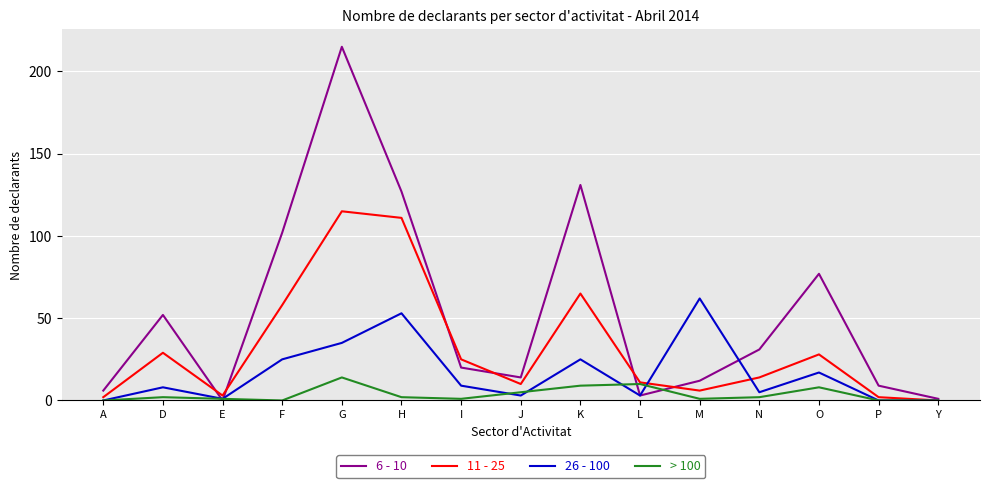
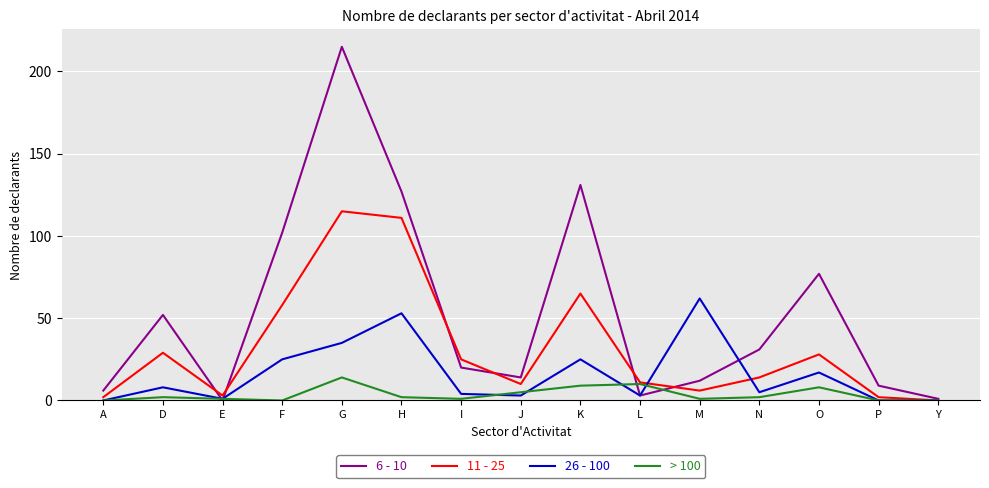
  {
    "6 - 10": {
      "A": 6,
      "D": 52,
      "F": 102,
      "G": 215,
      "H": 127,
      "I": 20,
      "J": 14,
      "K": 131,
      "M": 12,
      "N": 31,
      "O": 77,
      "P": 9
    },
    "11 - 25": {
      "A": 2,
      "D": 29,
      "E": 3,
      "F": 58,
      "G": 115,
      "H": 111,
      "I": 25,
      "J": 10,
      "K": 65,
      "M": 6,
      "N": 14,
      "O": 28,
      "P": 2
    },
    "26 - 100": {
      "D": 8,
      "F": 25,
      "G": 35,
      "H": 53,
-     "I": 9,
+     "I": 4,
      "J": 3,
      "K": 25,
      "M": 62,
      "N": 5,
      "O": 17
    },
    "> 100": {
      "D": 2,
      "F": 0,
      "G": 14,
      "H": 2,
      "I": 1,
      "J": 5,
      "K": 9,
      "M": 1,
      "N": 2,
      "O": 8
    }
  }
